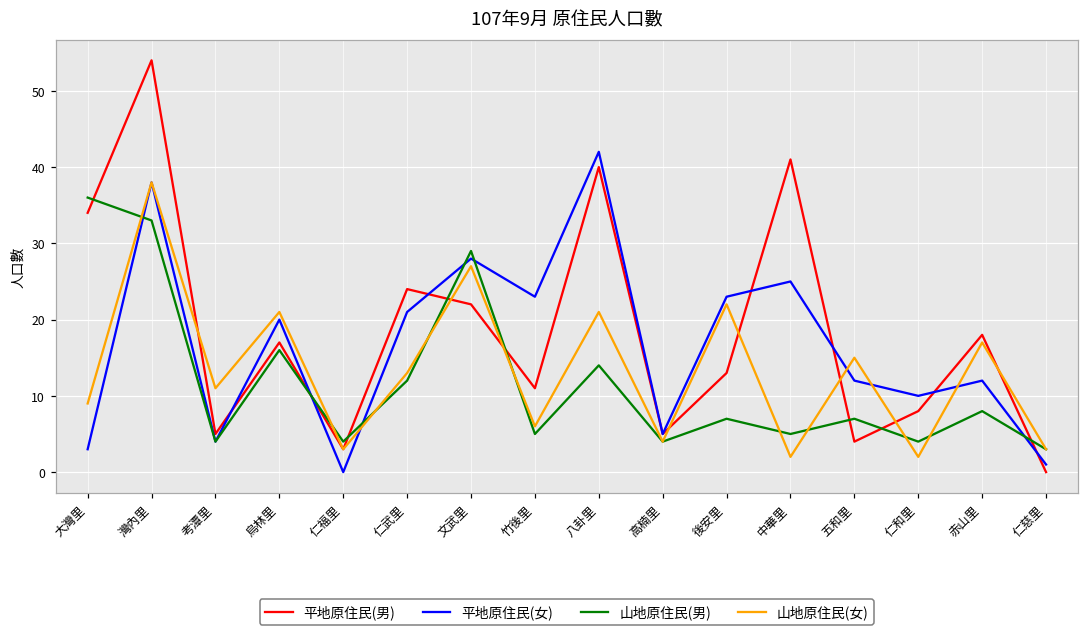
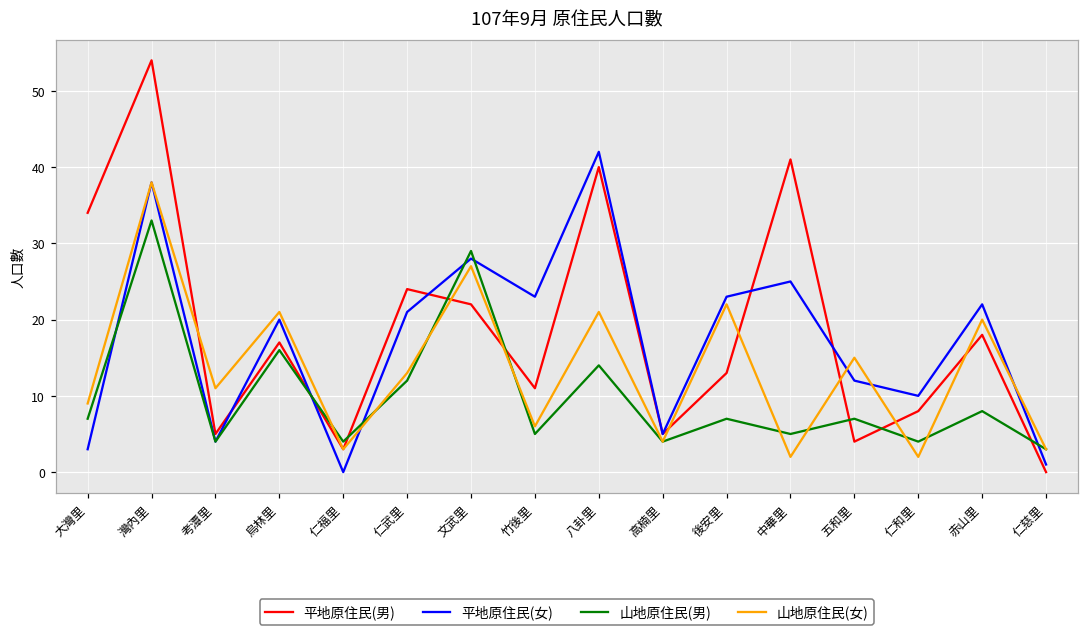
  {
    "平地原住民(男)": {
      "大灣里": 34,
      "灣內里": 54,
      "考潭里": 5,
      "烏林里": 17,
      "仁武里": 24,
      "文武里": 22,
      "竹後里": 11,
      "八卦里": 40,
      "後安里": 13,
      "中華里": 41,
      "五和里": 4,
      "仁和里": 8,
      "赤山里": 18,
      "仁慈里": 0
    },
    "平地原住民(女)": {
      "大灣里": 3,
      "烏林里": 20,
      "仁福里": 0,
      "仁武里": 21,
      "文武里": 28,
      "竹後里": 23,
      "八卦里": 42,
      "後安里": 23,
      "中華里": 25,
      "五和里": 12,
      "仁和里": 10,
-     "赤山里": 12,
+     "赤山里": 22,
      "仁慈里": 1
    },
    "山地原住民(男)": {
-     "大灣里": 36,
+     "大灣里": 7,
      "灣內里": 33,
      "烏林里": 16,
      "仁福里": 4,
      "仁武里": 12,
      "文武里": 29,
      "竹後里": 5,
      "八卦里": 14,
      "後安里": 7,
      "中華里": 5,
      "五和里": 7,
      "仁和里": 4,
      "赤山里": 8
    },
    "山地原住民(女)": {
      "大灣里": 9,
      "考潭里": 11,
      "烏林里": 21,
      "仁武里": 13,
      "文武里": 27,
      "竹後里": 6,
      "八卦里": 21,
      "後安里": 22,
      "中華里": 2,
      "五和里": 15,
      "仁和里": 2,
-     "赤山里": 17
+     "赤山里": 20
    }
  }
